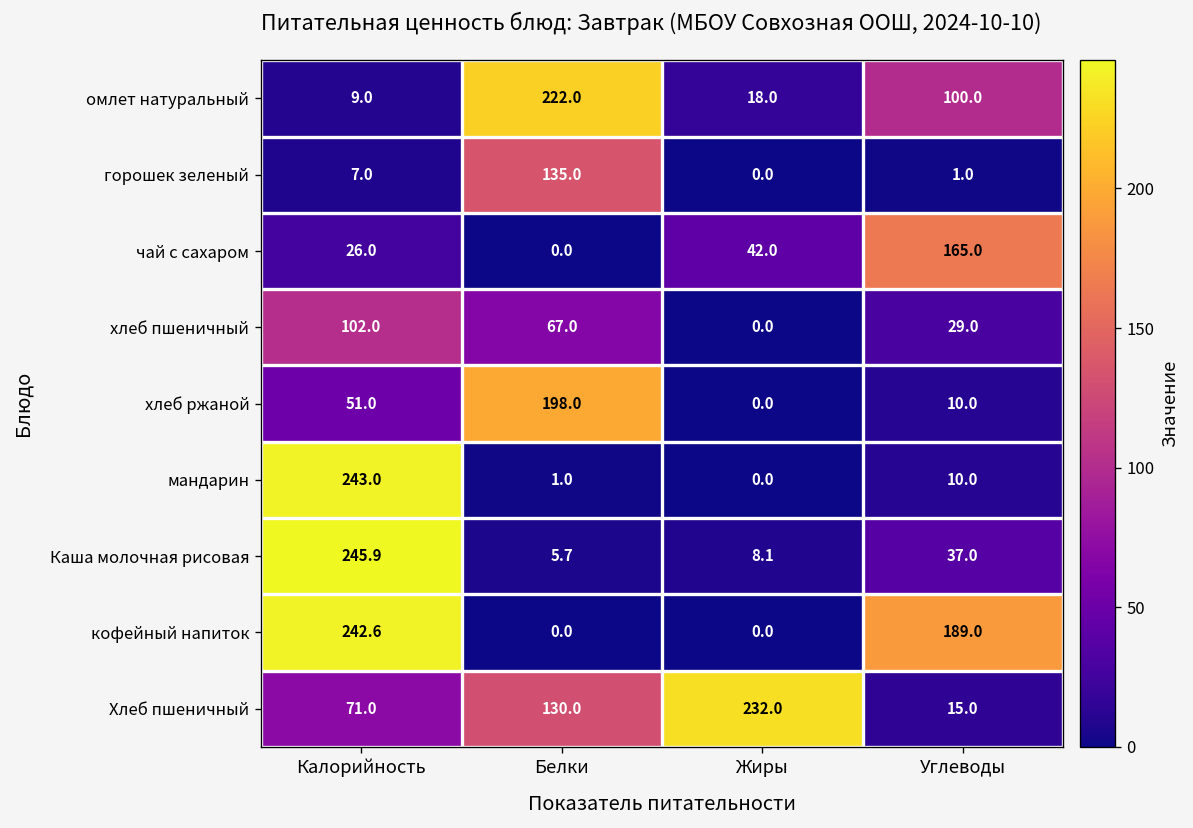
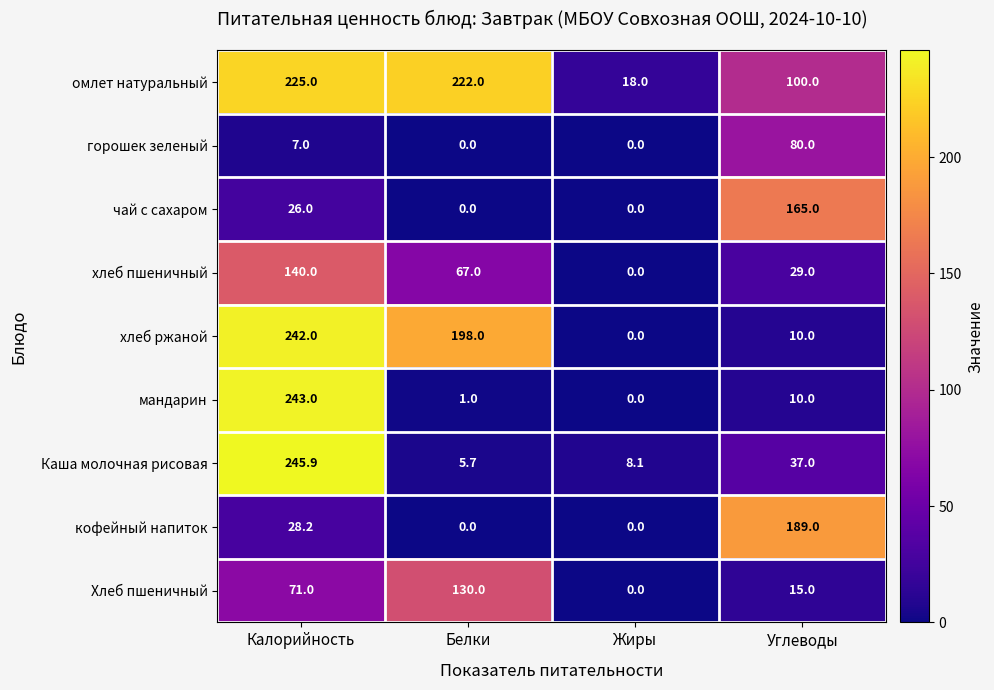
  {
    "омлет натуральный": {
-     "Калорийность": 9.0,
+     "Калорийность": 225.0,
      "Белки": 222.0,
      "Жиры": 18.0,
      "Углеводы": 100.0
    },
    "горошек зеленый": {
      "Калорийность": 7.0,
-     "Белки": 135.0,
+     "Белки": 0.0,
      "Жиры": 0.0,
-     "Углеводы": 1.0
+     "Углеводы": 80.0
    },
    "чай с сахаром": {
      "Калорийность": 26.0,
      "Белки": 0.0,
-     "Жиры": 42.0,
+     "Жиры": 0.0,
      "Углеводы": 165.0
    },
    "хлеб пшеничный": {
-     "Калорийность": 102.0,
+     "Калорийность": 140.0,
      "Белки": 67.0,
      "Жиры": 0.0,
      "Углеводы": 29.0
    },
    "хлеб ржаной": {
-     "Калорийность": 51.0,
+     "Калорийность": 242.0,
      "Белки": 198.0,
      "Жиры": 0.0,
      "Углеводы": 10.0
    },
    "мандарин": {
      "Калорийность": 243.0,
      "Белки": 1.0,
      "Жиры": 0.0,
      "Углеводы": 10.0
    },
    "Каша молочная рисовая": {
      "Калорийность": 245.9,
      "Белки": 5.7,
      "Жиры": 8.1,
      "Углеводы": 37.0
    },
    "кофейный напиток": {
-     "Калорийность": 242.6,
+     "Калорийность": 28.2,
      "Белки": 0.0,
      "Жиры": 0.0,
      "Углеводы": 189.0
    },
    "Хлеб пшеничный": {
      "Калорийность": 71.0,
      "Белки": 130.0,
-     "Жиры": 232.0,
+     "Жиры": 0.0,
      "Углеводы": 15.0
    }
  }
